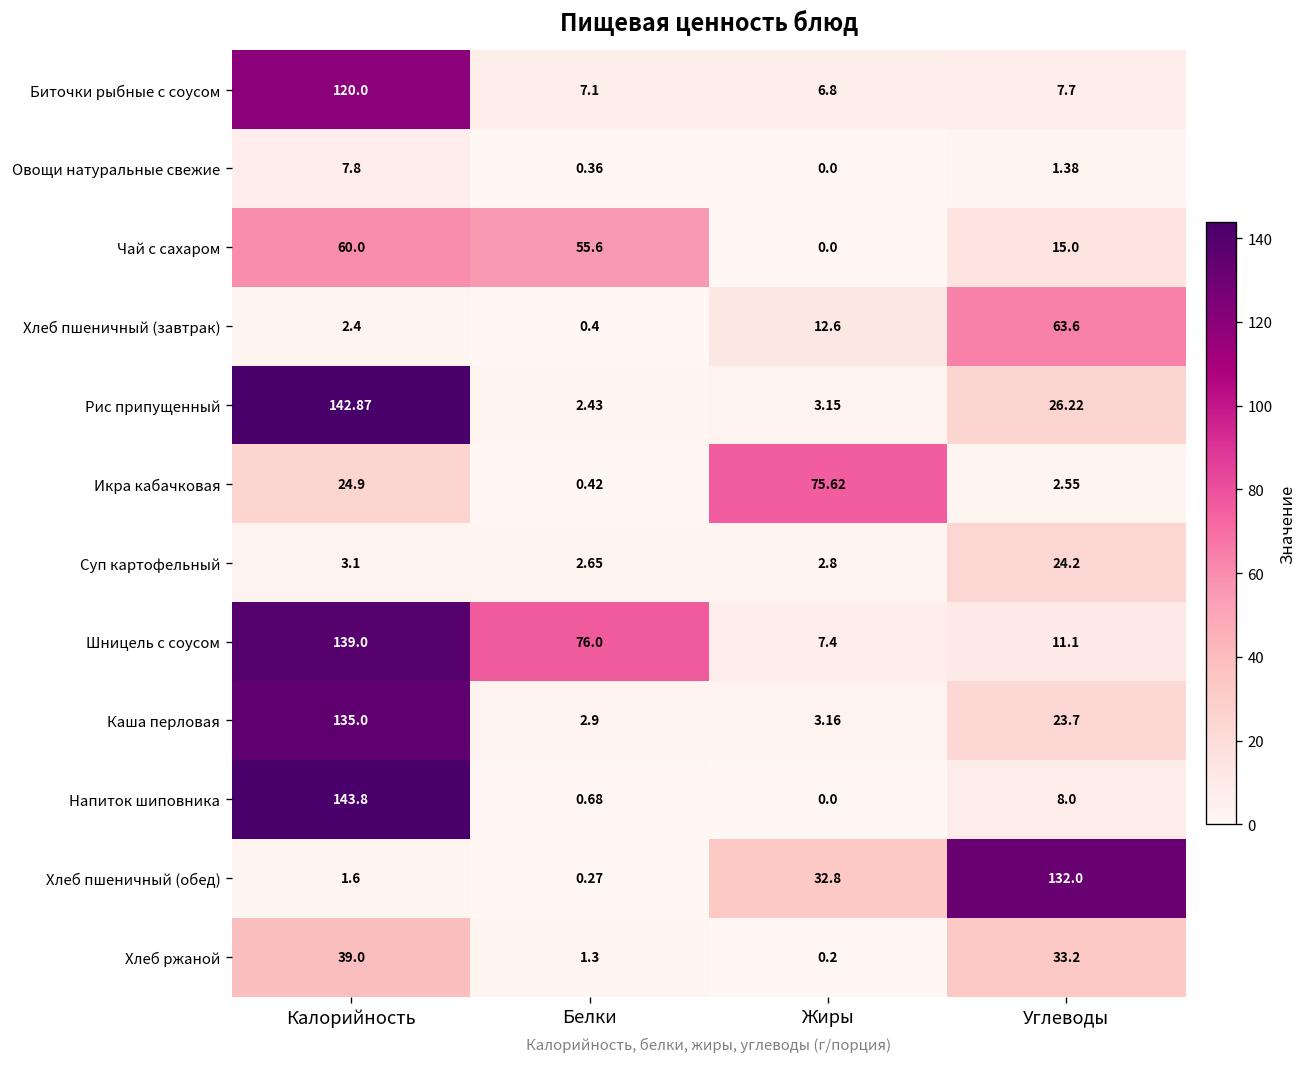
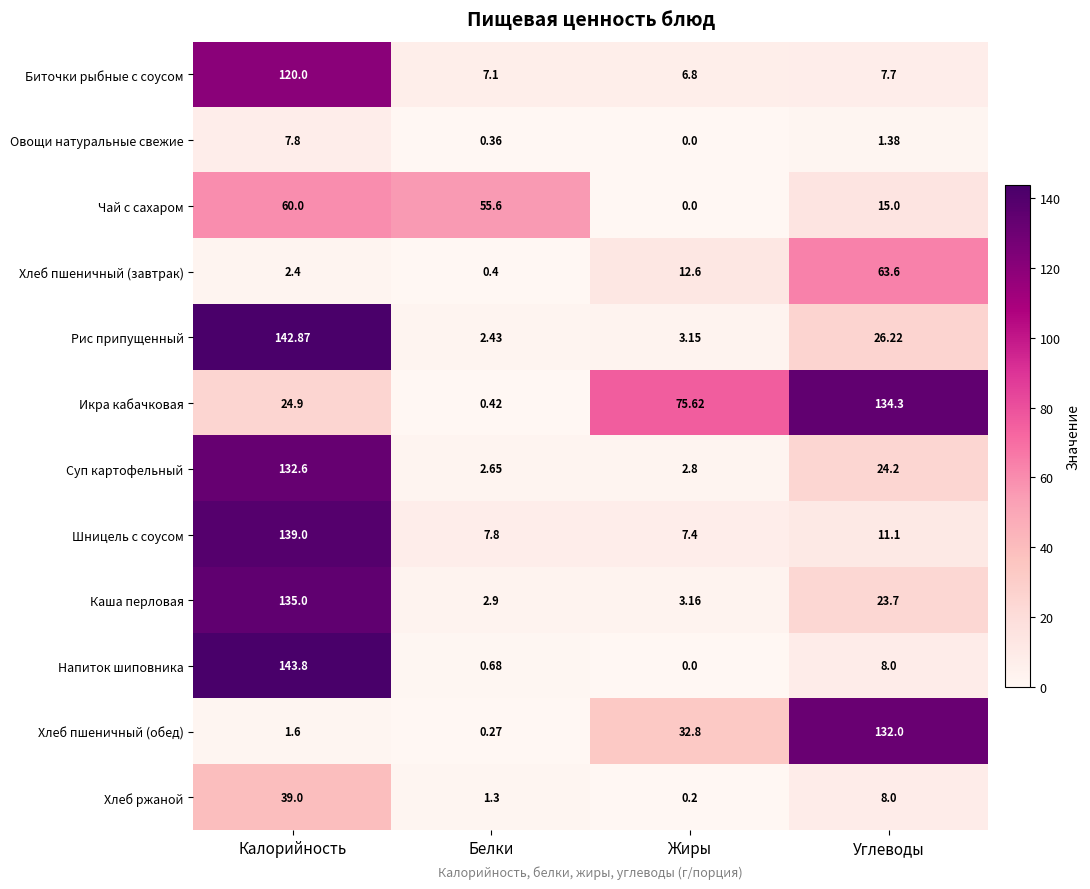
  {
    "Биточки рыбные с соусом": {
      "Калорийность": 120.0,
      "Белки": 7.1,
      "Жиры": 6.8,
      "Углеводы": 7.7
    },
    "Овощи натуральные свежие": {
      "Калорийность": 7.8,
      "Белки": 0.36,
      "Жиры": 0.0,
      "Углеводы": 1.38
    },
    "Чай с сахаром": {
      "Калорийность": 60.0,
      "Белки": 55.6,
      "Жиры": 0.0,
      "Углеводы": 15.0
    },
    "Хлеб пшеничный (завтрак)": {
      "Калорийность": 2.4,
      "Белки": 0.4,
      "Жиры": 12.6,
      "Углеводы": 63.6
    },
    "Рис припущенный": {
      "Калорийность": 142.87,
      "Белки": 2.43,
      "Жиры": 3.15,
      "Углеводы": 26.22
    },
    "Икра кабачковая": {
      "Калорийность": 24.9,
      "Белки": 0.42,
      "Жиры": 75.62,
-     "Углеводы": 2.55
+     "Углеводы": 134.3
    },
    "Суп картофельный": {
-     "Калорийность": 3.1,
+     "Калорийность": 132.6,
      "Белки": 2.65,
      "Жиры": 2.8,
      "Углеводы": 24.2
    },
    "Шницель с соусом": {
      "Калорийность": 139.0,
-     "Белки": 76.0,
+     "Белки": 7.8,
      "Жиры": 7.4,
      "Углеводы": 11.1
    },
    "Каша перловая": {
      "Калорийность": 135.0,
      "Белки": 2.9,
      "Жиры": 3.16,
      "Углеводы": 23.7
    },
    "Напиток шиповника": {
      "Калорийность": 143.8,
      "Белки": 0.68,
      "Жиры": 0.0,
      "Углеводы": 8.0
    },
    "Хлеб пшеничный (обед)": {
      "Калорийность": 1.6,
      "Белки": 0.27,
      "Жиры": 32.8,
      "Углеводы": 132.0
    },
    "Хлеб ржаной": {
      "Калорийность": 39.0,
      "Белки": 1.3,
      "Жиры": 0.2,
-     "Углеводы": 33.2
+     "Углеводы": 8.0
    }
  }
